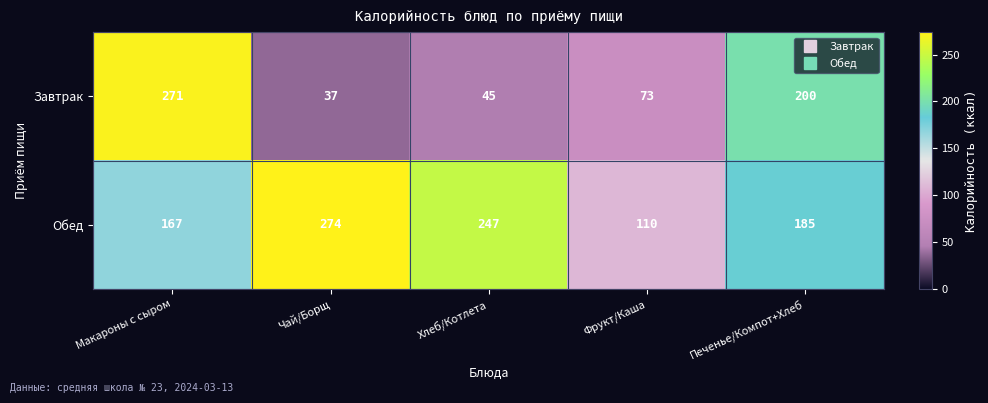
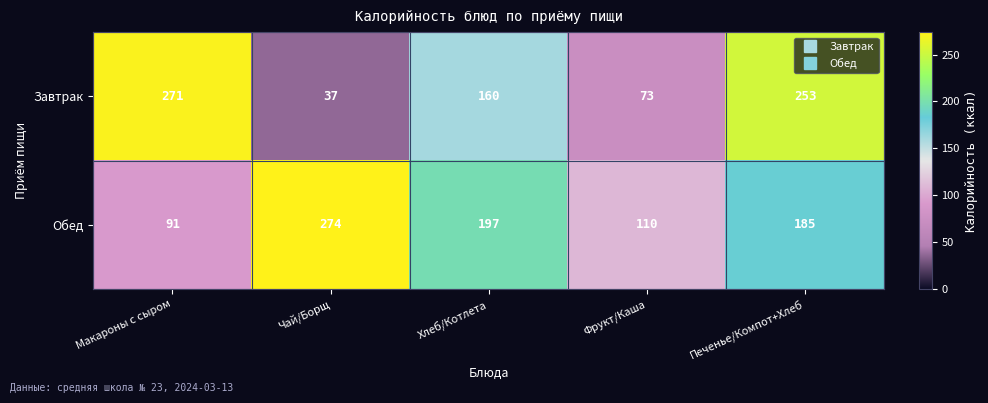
  {
    "Завтрак": {
      "Макароны с сыром": 271,
      "Чай/Борщ": 37,
-     "Хлеб/Котлета": 45,
+     "Хлеб/Котлета": 160,
      "Фрукт/Каша": 73,
-     "Печенье/Компот+Хлеб": 200
+     "Печенье/Компот+Хлеб": 253
    },
    "Обед": {
-     "Макароны с сыром": 167,
+     "Макароны с сыром": 91,
      "Чай/Борщ": 274,
-     "Хлеб/Котлета": 247,
+     "Хлеб/Котлета": 197,
      "Фрукт/Каша": 110,
      "Печенье/Компот+Хлеб": 185
    }
  }
